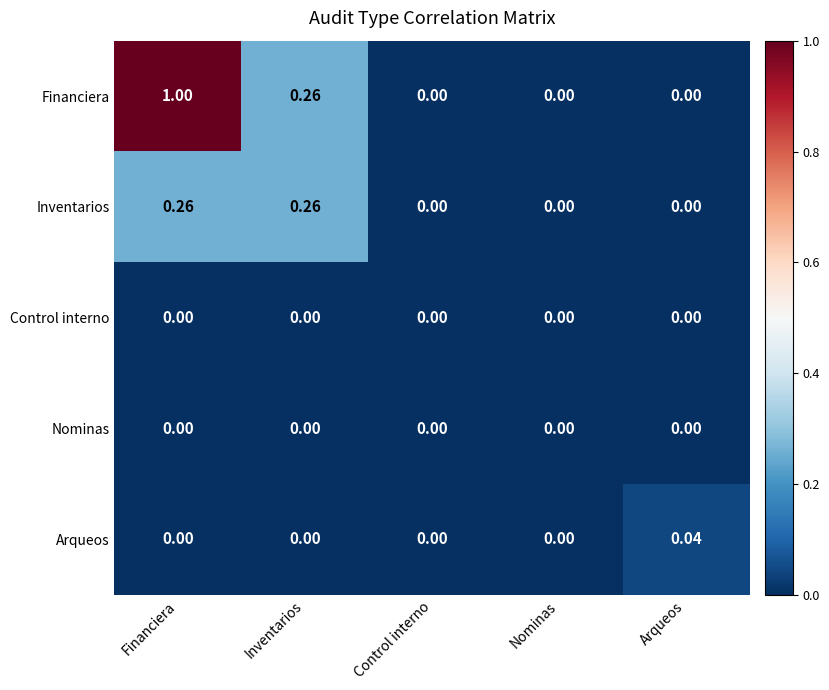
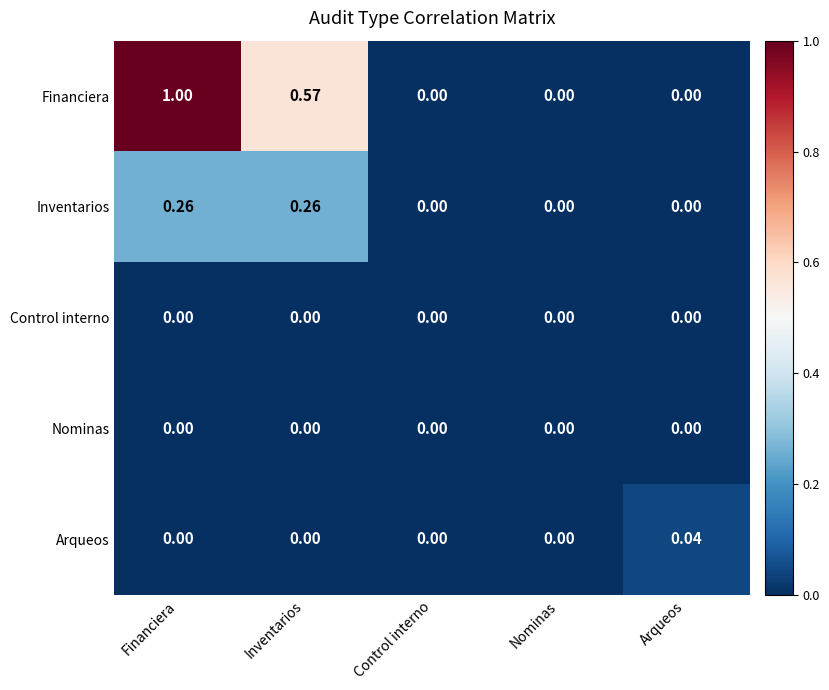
  {
    "Financiera": {
      "Financiera": 1.00,
-     "Inventarios": 0.26,
+     "Inventarios": 0.57,
      "Control interno": 0.00,
      "Nominas": 0.00,
      "Arqueos": 0.00
    },
    "Inventarios": {
      "Financiera": 0.26,
      "Inventarios": 0.26,
      "Control interno": 0.00,
      "Nominas": 0.00,
      "Arqueos": 0.00
    },
    "Control interno": {
      "Financiera": 0.00,
      "Inventarios": 0.00,
      "Control interno": 0.00,
      "Nominas": 0.00,
      "Arqueos": 0.00
    },
    "Nominas": {
      "Financiera": 0.00,
      "Inventarios": 0.00,
      "Control interno": 0.00,
      "Nominas": 0.00,
      "Arqueos": 0.00
    },
    "Arqueos": {
      "Financiera": 0.00,
      "Inventarios": 0.00,
      "Control interno": 0.00,
      "Nominas": 0.00,
      "Arqueos": 0.04
    }
  }
